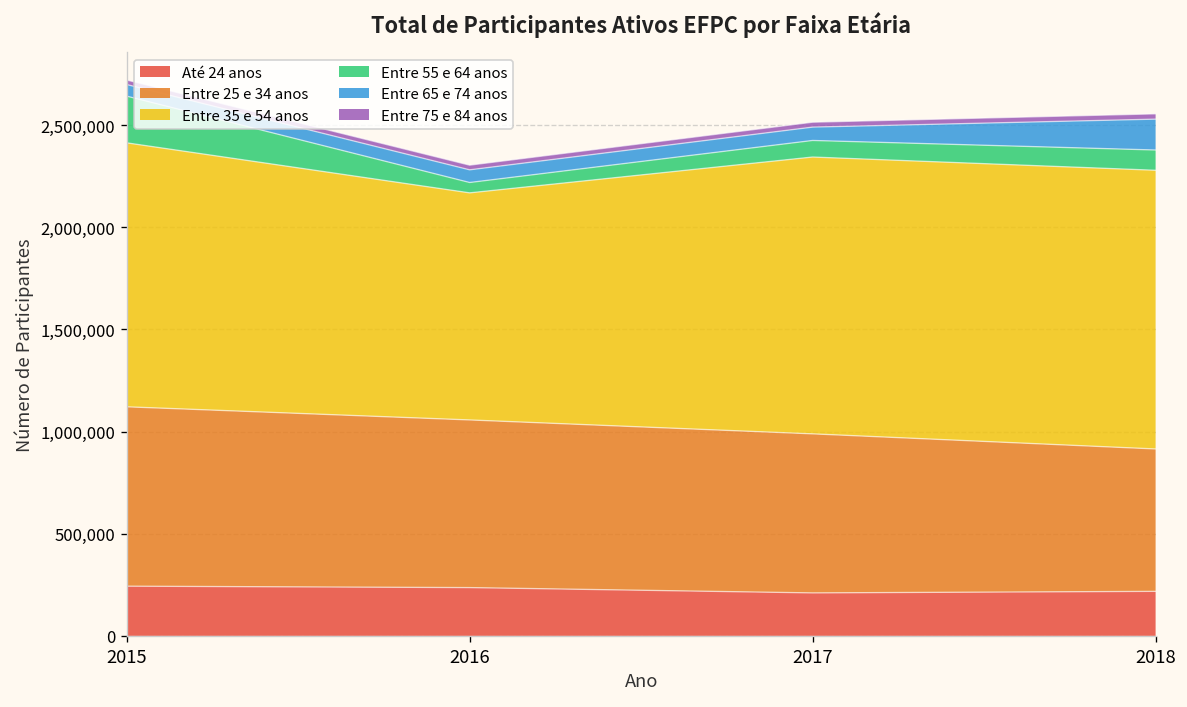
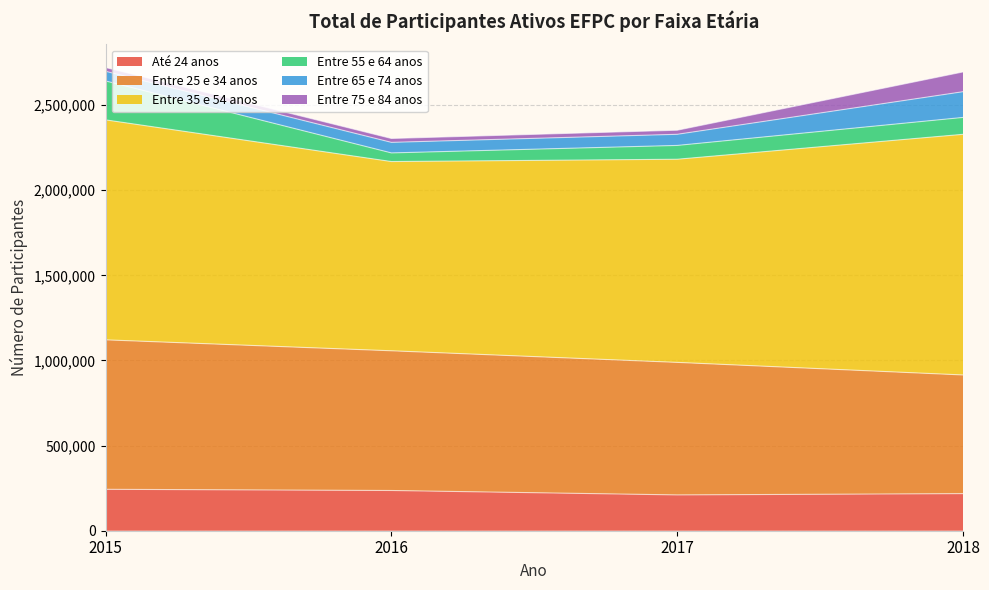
  {
    "Entre 35 e 54 anos": {
      "2015": "1,290,000",
      "2016": "1,110,000",
-     "2017": "1,350,000",
-     "2018": "1,360,000"
+     "2017": "1,190,000",
+     "2018": "1,410,000"
    },
    "Entre 55 e 64 anos": {
      "2015": "230,000",
      "2016": "50,000",
      "2017": "80,000",
      "2018": "100,000"
    },
    "Entre 65 e 74 anos": {
      "2015": "60,000",
      "2016": "60,000",
      "2017": "70,000",
      "2018": "150,000"
    },
    "Entre 75 e 84 anos": {
      "2015": "20,000",
      "2016": "20,000",
      "2017": "20,000",
-     "2018": "30,000"
+     "2018": "120,000"
    }
  }
